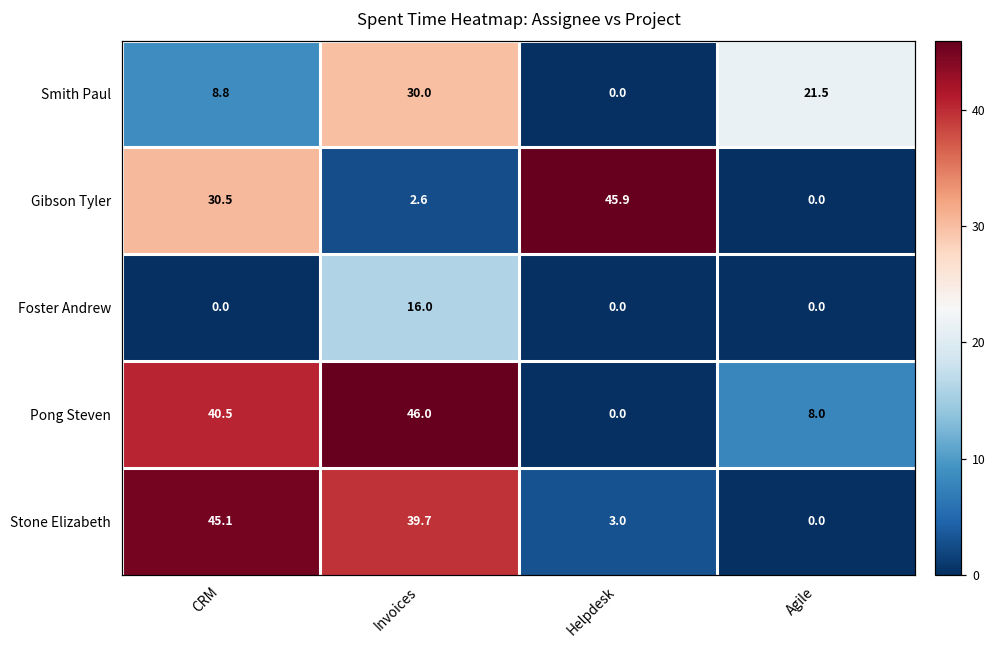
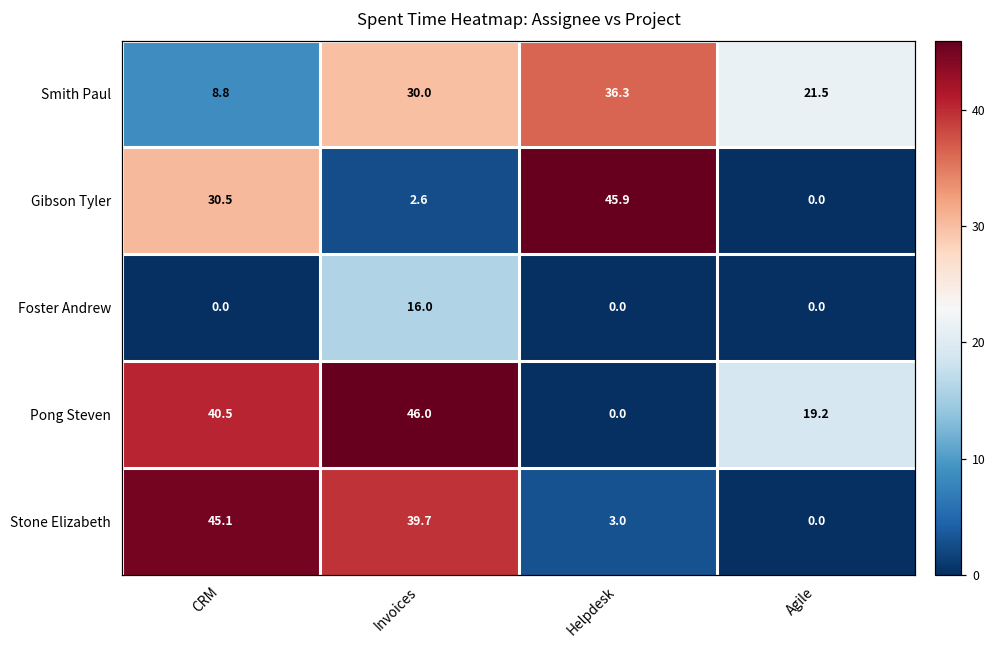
  {
    "Smith Paul": {
      "CRM": 8.8,
      "Invoices": 30.0,
-     "Helpdesk": 0.0,
+     "Helpdesk": 36.3,
      "Agile": 21.5
    },
    "Gibson Tyler": {
      "CRM": 30.5,
      "Invoices": 2.6,
      "Helpdesk": 45.9,
      "Agile": 0.0
    },
    "Foster Andrew": {
      "CRM": 0.0,
      "Invoices": 16.0,
      "Helpdesk": 0.0,
      "Agile": 0.0
    },
    "Pong Steven": {
      "CRM": 40.5,
      "Invoices": 46.0,
      "Helpdesk": 0.0,
-     "Agile": 8.0
+     "Agile": 19.2
    },
    "Stone Elizabeth": {
      "CRM": 45.1,
      "Invoices": 39.7,
      "Helpdesk": 3.0,
      "Agile": 0.0
    }
  }
